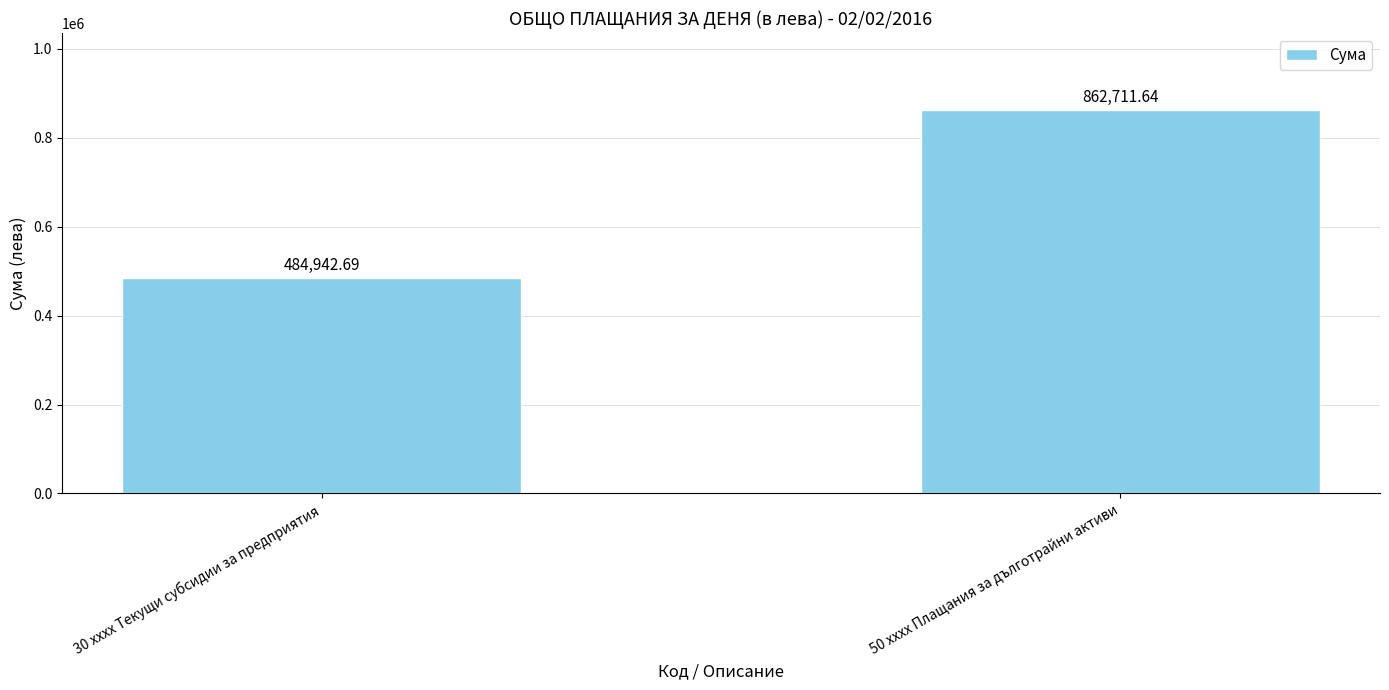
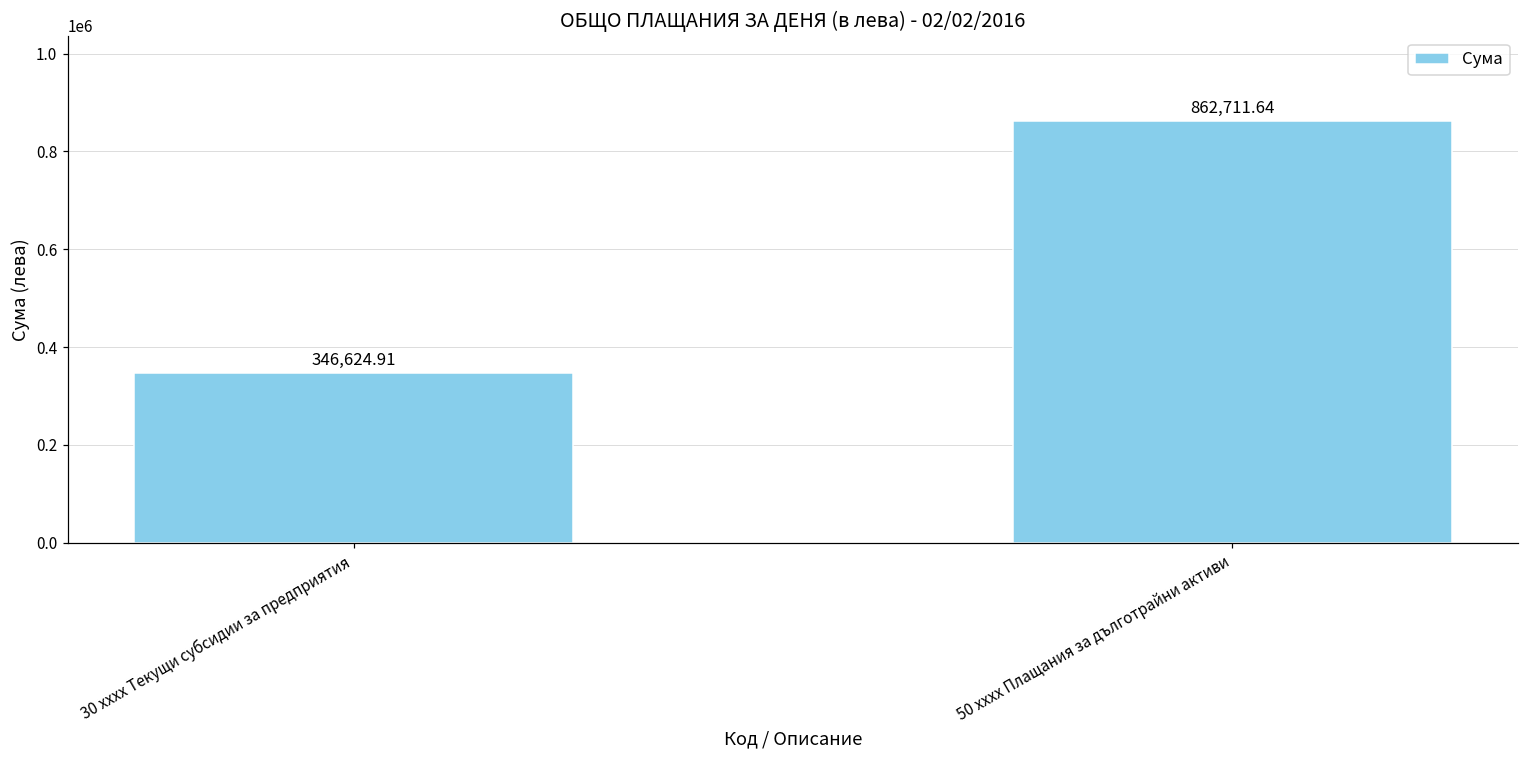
  {
-   "30 xxxx Текущи субсидии за предприятия": "484,942.69",
+   "30 xxxx Текущи субсидии за предприятия": "346,624.91",
    "50 xxxx Плащания за дълготрайни активи": "862,711.64"
  }
